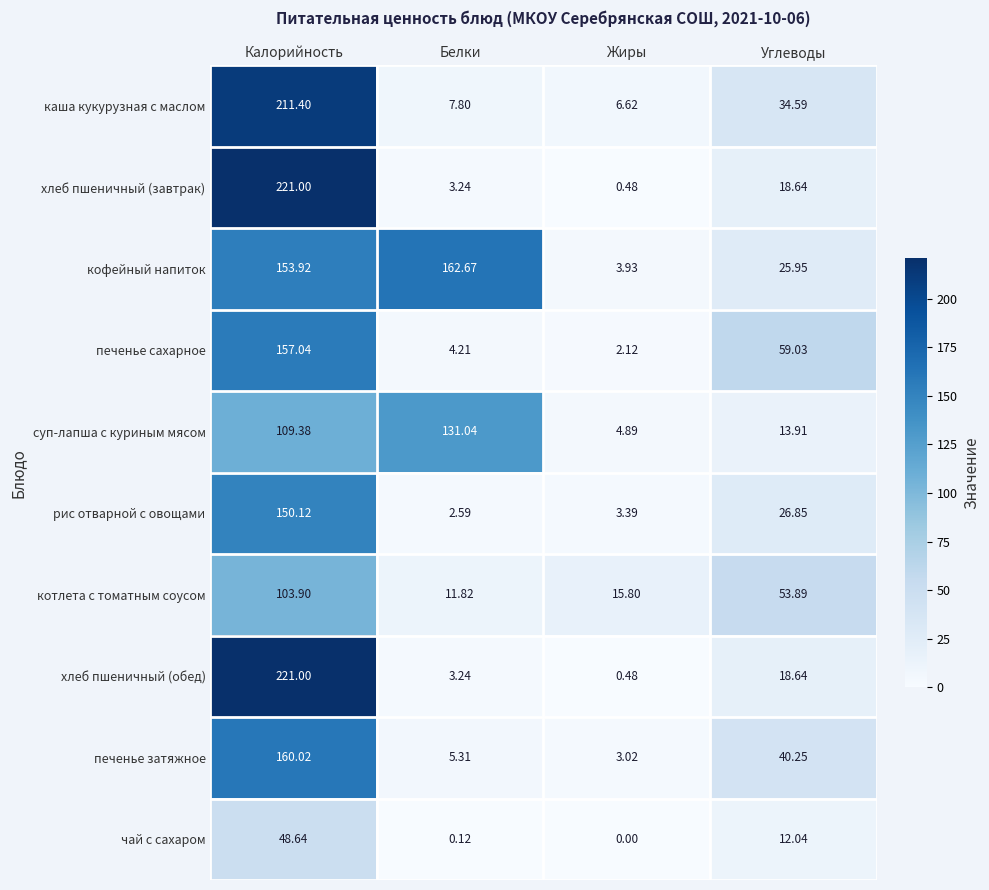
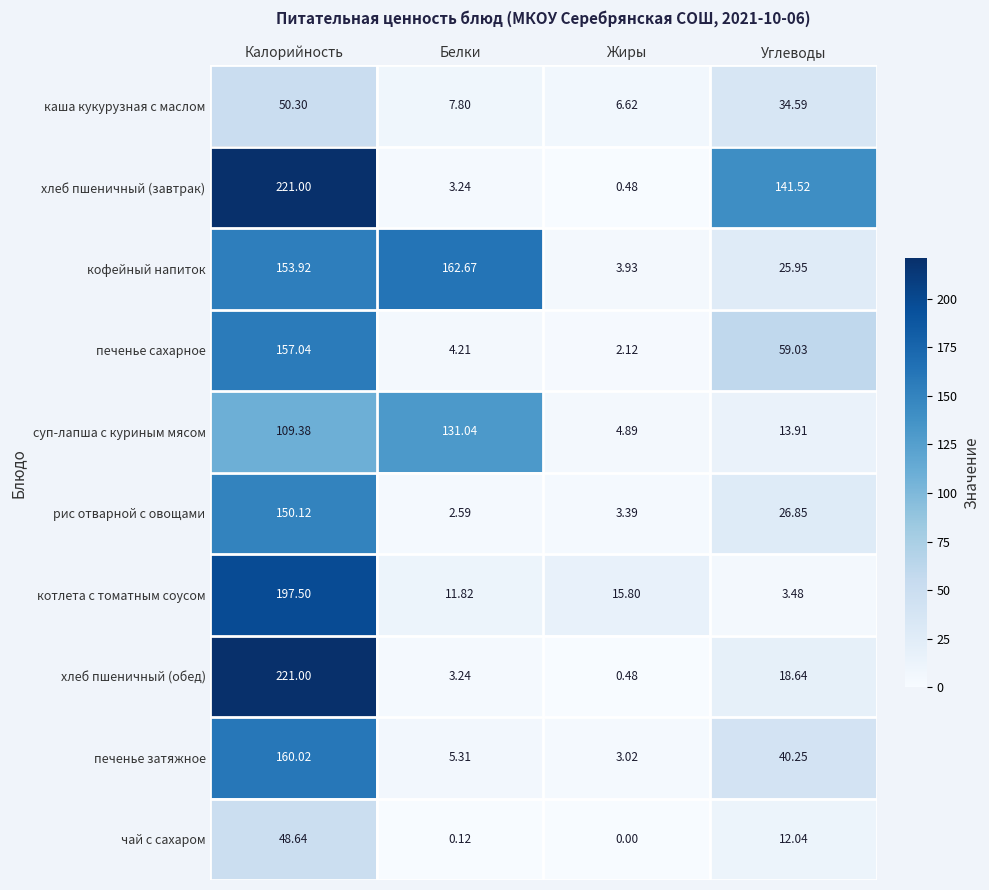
  {
    "каша кукурузная с маслом": {
-     "Калорийность": 211.40,
+     "Калорийность": 50.30,
      "Белки": 7.80,
      "Жиры": 6.62,
      "Углеводы": 34.59
    },
    "хлеб пшеничный (завтрак)": {
      "Калорийность": 221.00,
      "Белки": 3.24,
      "Жиры": 0.48,
-     "Углеводы": 18.64
+     "Углеводы": 141.52
    },
    "кофейный напиток": {
      "Калорийность": 153.92,
      "Белки": 162.67,
      "Жиры": 3.93,
      "Углеводы": 25.95
    },
    "печенье сахарное": {
      "Калорийность": 157.04,
      "Белки": 4.21,
      "Жиры": 2.12,
      "Углеводы": 59.03
    },
    "суп-лапша с куриным мясом": {
      "Калорийность": 109.38,
      "Белки": 131.04,
      "Жиры": 4.89,
      "Углеводы": 13.91
    },
    "рис отварной с овощами": {
      "Калорийность": 150.12,
      "Белки": 2.59,
      "Жиры": 3.39,
      "Углеводы": 26.85
    },
    "котлета с томатным соусом": {
-     "Калорийность": 103.90,
+     "Калорийность": 197.50,
      "Белки": 11.82,
      "Жиры": 15.80,
-     "Углеводы": 53.89
+     "Углеводы": 3.48
    },
    "хлеб пшеничный (обед)": {
      "Калорийность": 221.00,
      "Белки": 3.24,
      "Жиры": 0.48,
      "Углеводы": 18.64
    },
    "печенье затяжное": {
      "Калорийность": 160.02,
      "Белки": 5.31,
      "Жиры": 3.02,
      "Углеводы": 40.25
    },
    "чай с сахаром": {
      "Калорийность": 48.64,
      "Белки": 0.12,
      "Жиры": 0.00,
      "Углеводы": 12.04
    }
  }
